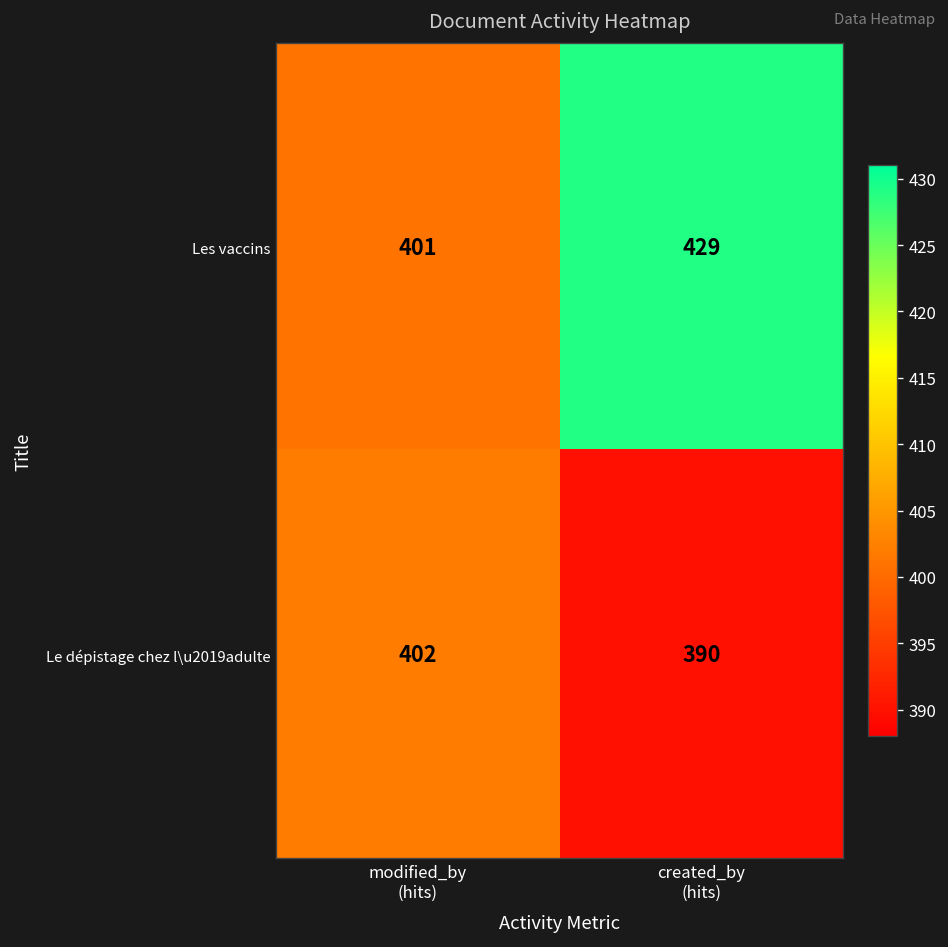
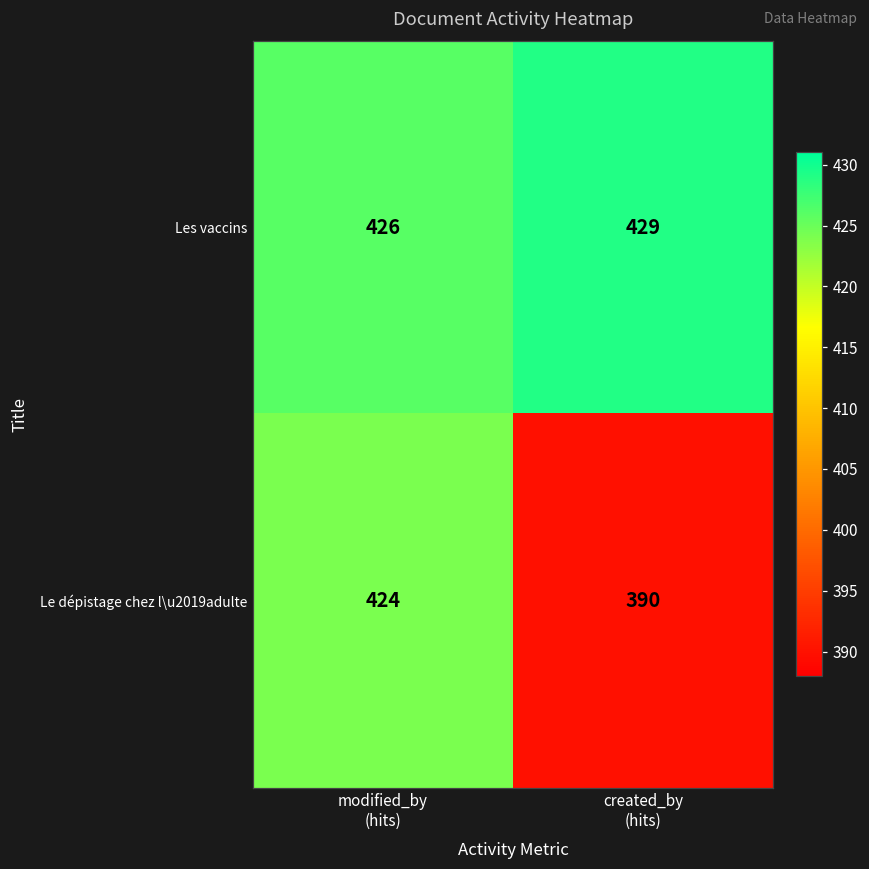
  {
    "Les vaccins": {
-     "modified_by (hits)": 401,
+     "modified_by (hits)": 426,
      "created_by (hits)": 429
    },
    "Le dépistage chez l\\u2019adulte": {
-     "modified_by (hits)": 402,
+     "modified_by (hits)": 424,
      "created_by (hits)": 390
    }
  }
